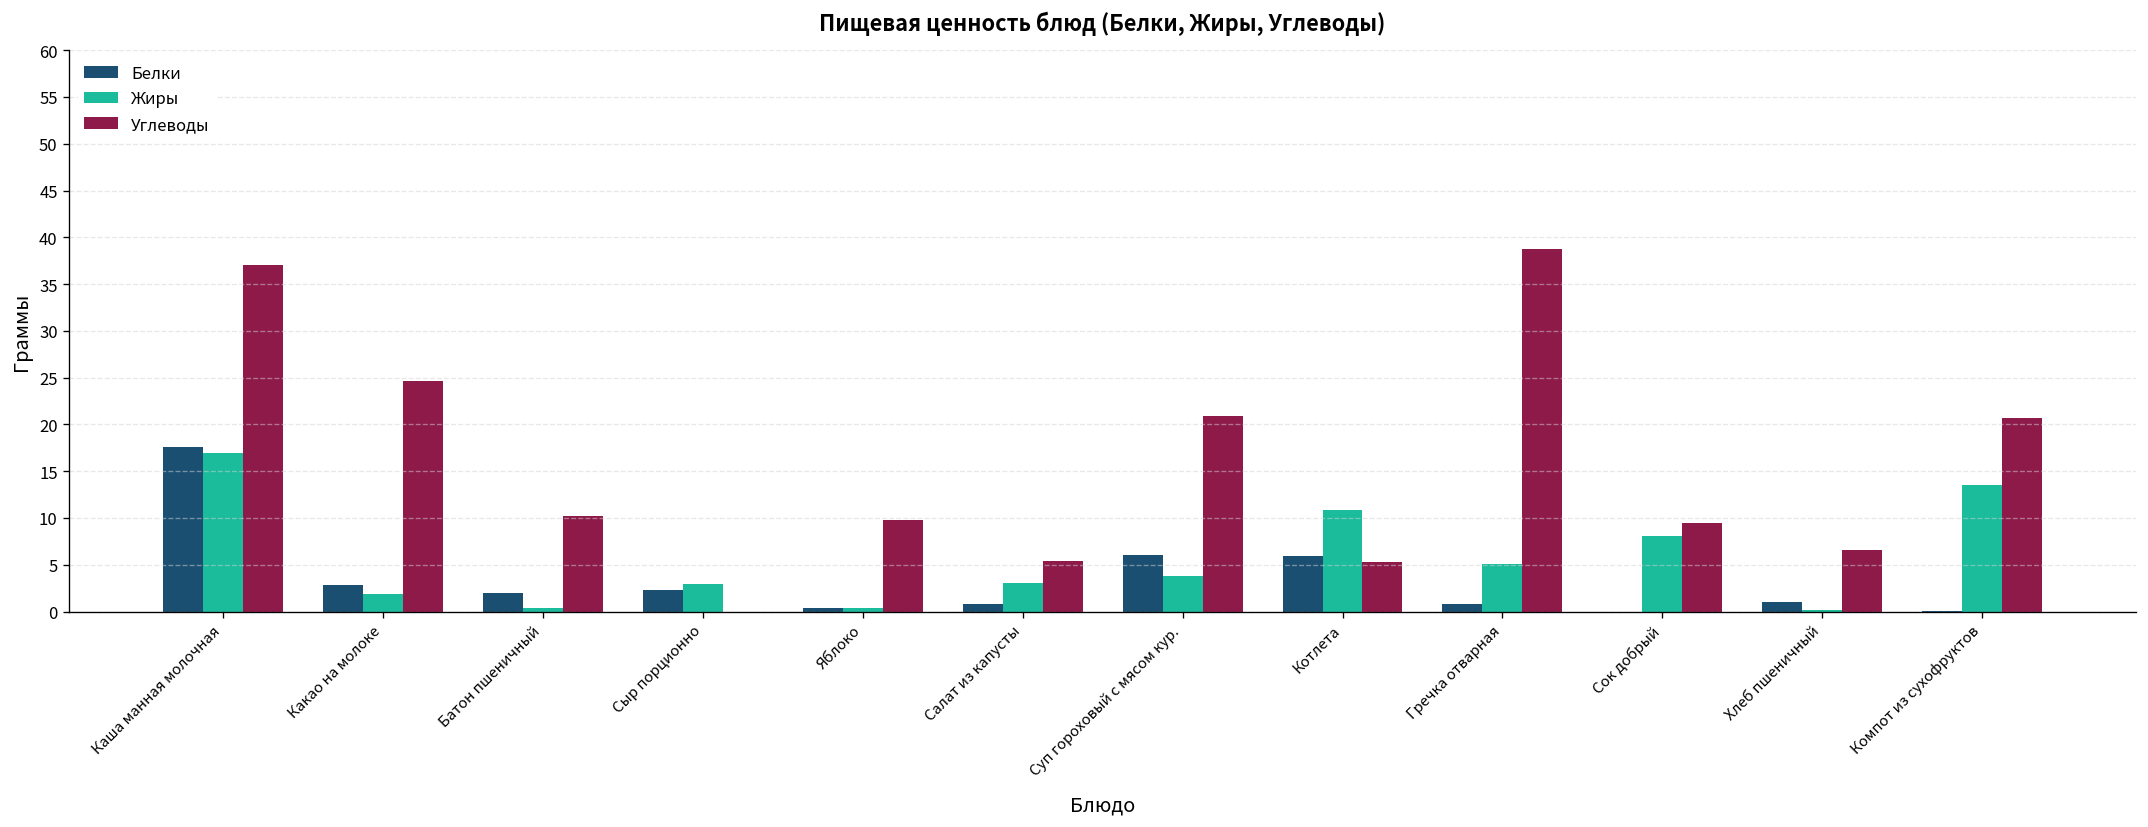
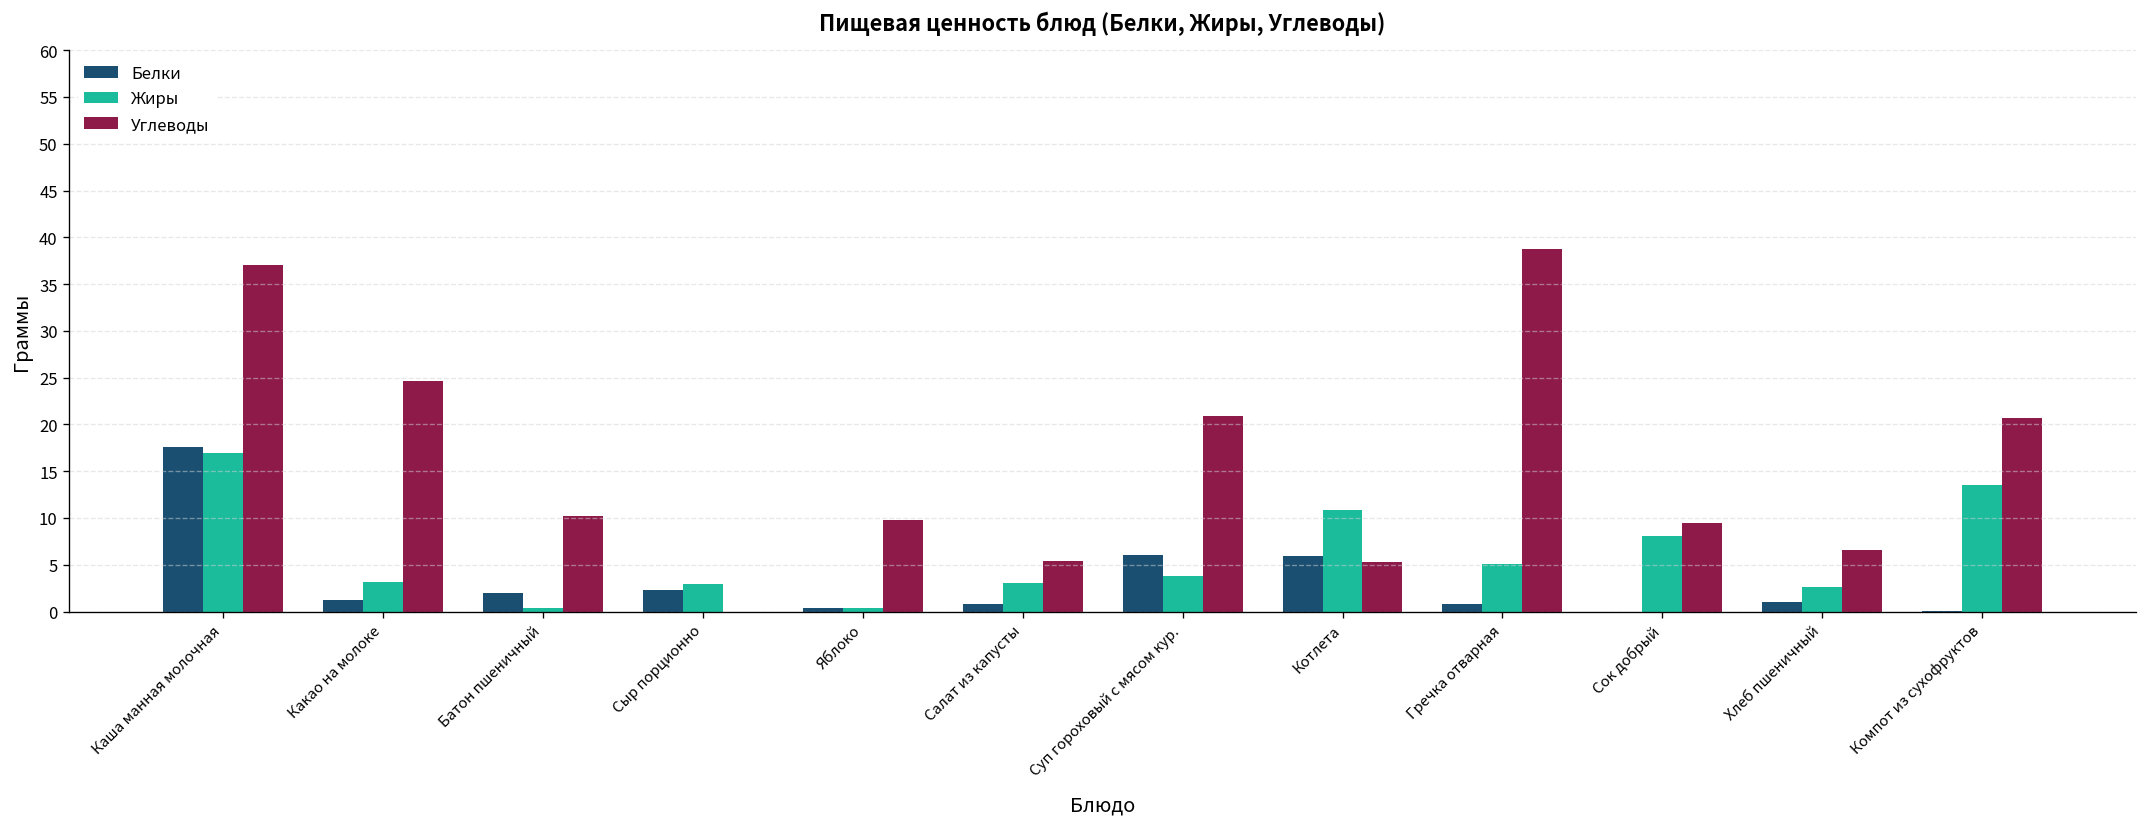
  {
    "Белки": {
      "Каша манная молочная": 18,
-     "Какао на молоке": 3,
+     "Какао на молоке": 1,
      "Батон пшеничный": 2,
      "Сыр порционно": 2,
      "Яблоко": 0,
      "Салат из капусты": 1,
      "Суп гороховый с мясом кур.": 6,
      "Котлета": 6,
      "Гречка отварная": 1,
      "Сок добрый": 0,
      "Хлеб пшеничный": 1
    },
    "Жиры": {
      "Каша манная молочная": 17,
-     "Какао на молоке": 2,
+     "Какао на молоке": 3,
      "Батон пшеничный": 0,
      "Сыр порционно": 3,
      "Яблоко": 0,
      "Салат из капусты": 3,
      "Суп гороховый с мясом кур.": 4,
      "Котлета": 11,
      "Гречка отварная": 5,
      "Сок добрый": 8,
-     "Хлеб пшеничный": 0,
+     "Хлеб пшеничный": 3,
      "Компот из сухофруктов": 14
    },
    "Углеводы": {
      "Каша манная молочная": 37,
      "Какао на молоке": 25,
      "Батон пшеничный": 10,
      "Сыр порционно": 0,
      "Яблоко": 10,
      "Салат из капусты": 5,
      "Суп гороховый с мясом кур.": 21,
      "Котлета": 5,
      "Гречка отварная": 39,
      "Сок добрый": 10,
      "Хлеб пшеничный": 7,
      "Компот из сухофруктов": 21
    }
  }
